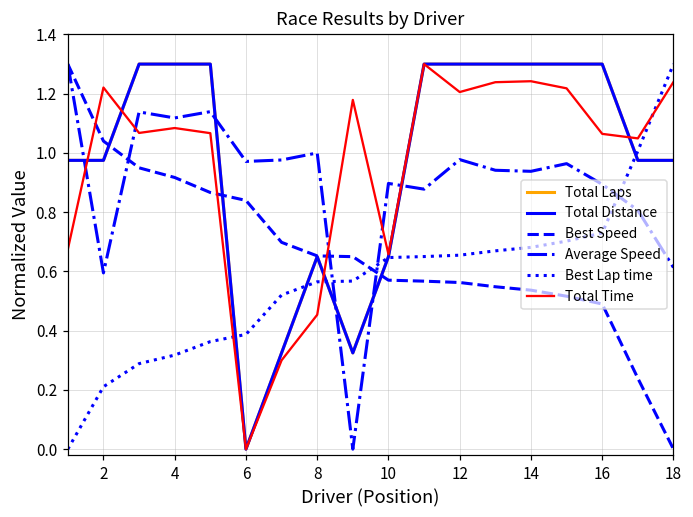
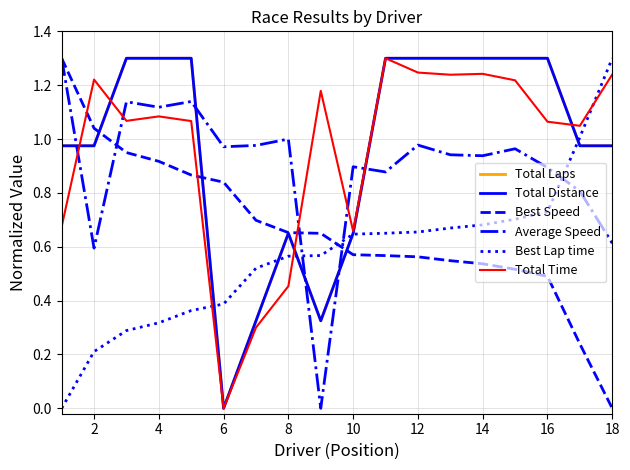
  {
    "Total Time": {
      "2": 1.22,
      "4": 1.08,
      "8": 0.45,
-     "12": 1.21,
+     "12": 1.25,
      "14": 1.24,
      "16": 1.06,
      "18": 1.24
    }
  }
